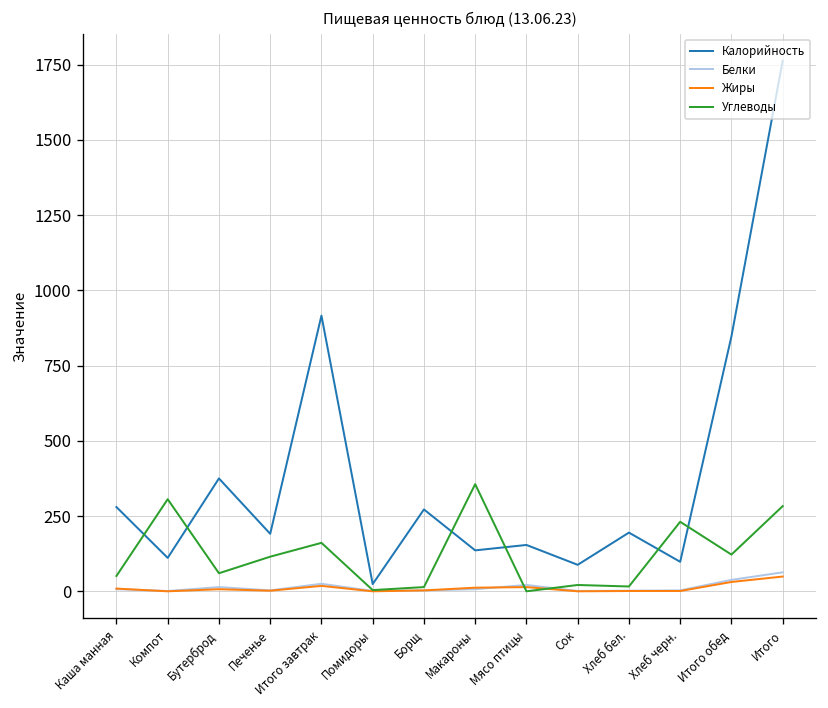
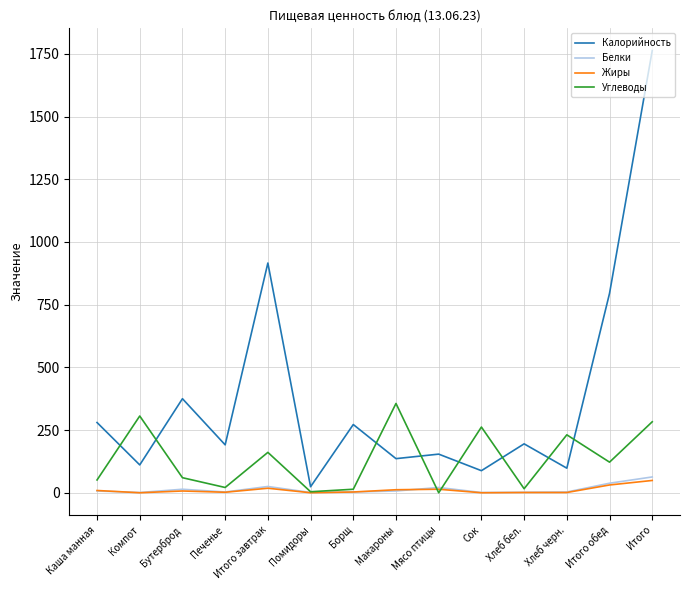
  {
    "Калорийность": {
      "Каша манная": 280,
      "Компот": 110,
      "Бутерброд": 380,
      "Печенье": 190,
      "Итого завтрак": 920,
      "Помидоры": 20,
      "Борщ": 270,
      "Макароны": 140,
      "Мясо птицы": 150,
      "Сок": 90,
      "Хлеб бел.": 200,
      "Хлеб черн.": 100,
-     "Итого обед": 850
+     "Итого обед": 800
    },
    "Белки": {
      "Итого": 60
    },
    "Жиры": {
      "Итого": 50
    },
    "Углеводы": {
      "Каша манная": 50,
      "Компот": 310,
      "Бутерброд": 60,
-     "Печенье": 120,
+     "Печенье": 20,
      "Итого завтрак": 160,
      "Борщ": 10,
      "Макароны": 360,
      "Мясо птицы": 0,
-     "Сок": 20,
+     "Сок": 260,
      "Хлеб бел.": 20,
      "Хлеб черн.": 230,
      "Итого обед": 120,
      "Итого": 280
    }
  }
